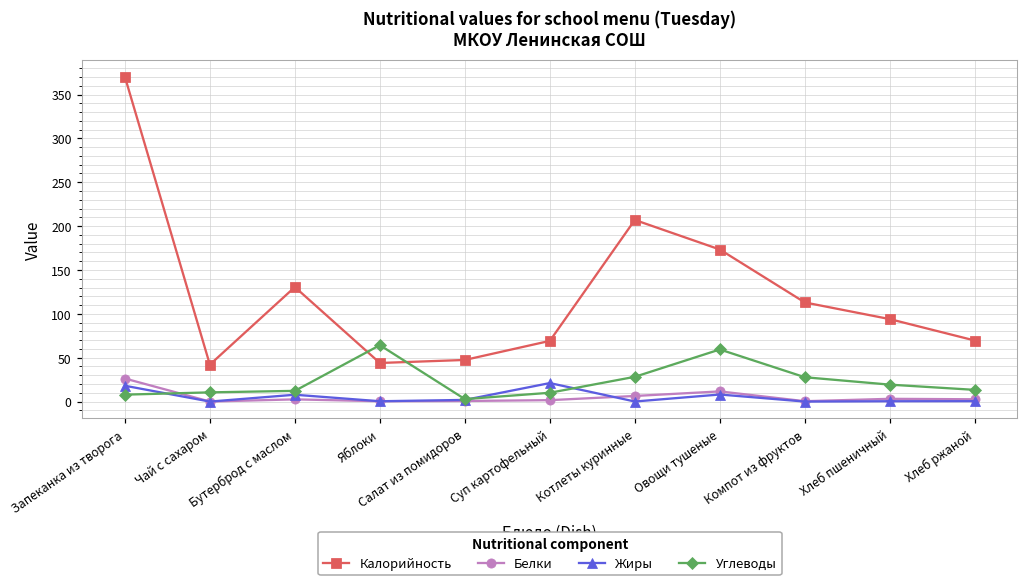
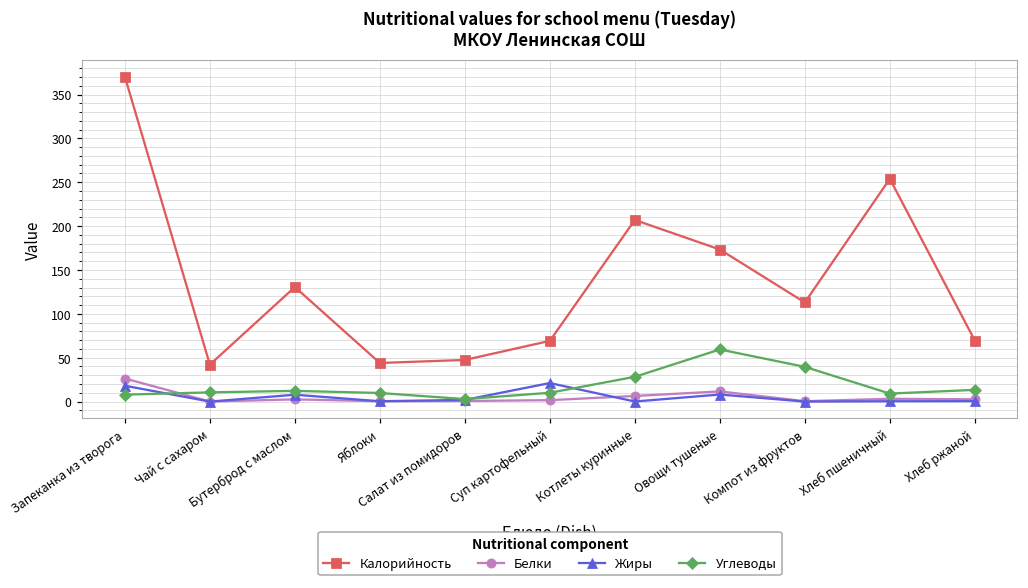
  {
    "Калорийность": {
      "Запеканка из творога": 370,
      "Чай с сахаром": 40,
      "Бутерброд с маслом": 130,
      "Яблоки": 40,
      "Салат из помидоров": 50,
      "Суп картофельный": 70,
      "Котлеты куринные": 210,
      "Овощи тушеные": 170,
      "Компот из фруктов": 110,
-     "Хлеб пшеничный": 90,
+     "Хлеб пшеничный": 250,
      "Хлеб ржаной": 70
    },
    "Белки": {
      "Запеканка из творога": 30,
      "Бутерброд с маслом": 0,
      "Суп картофельный": 0,
      "Котлеты куринные": 10,
      "Овощи тушеные": 10
    },
    "Жиры": {
      "Запеканка из творога": 20,
      "Бутерброд с маслом": 10,
      "Суп картофельный": 20,
      "Котлеты куринные": 0,
      "Овощи тушеные": 10
    },
    "Углеводы": {
      "Запеканка из творога": 10,
      "Чай с сахаром": 10,
      "Бутерброд с маслом": 10,
-     "Яблоки": 60,
+     "Яблоки": 10,
      "Суп картофельный": 10,
      "Котлеты куринные": 30,
      "Овощи тушеные": 60,
-     "Компот из фруктов": 30,
-     "Хлеб пшеничный": 20,
+     "Компот из фруктов": 40,
+     "Хлеб пшеничный": 10,
      "Хлеб ржаной": 10
    }
  }
